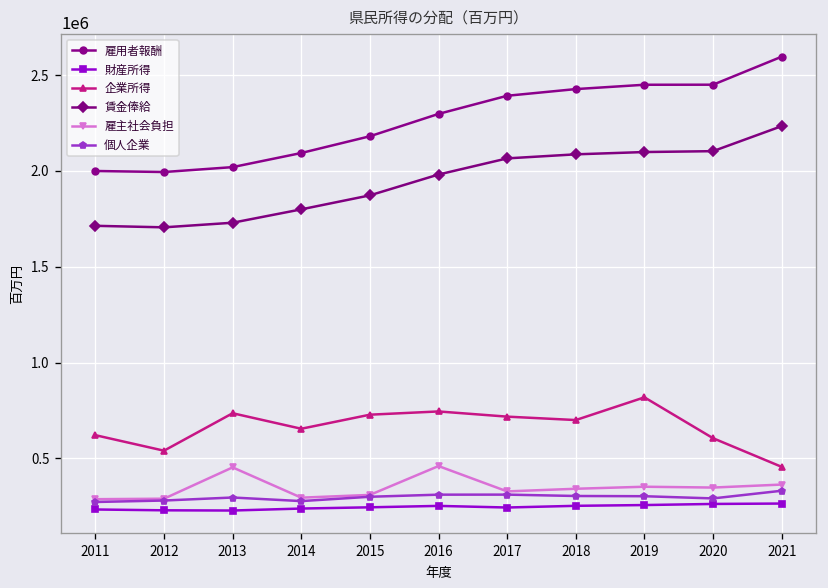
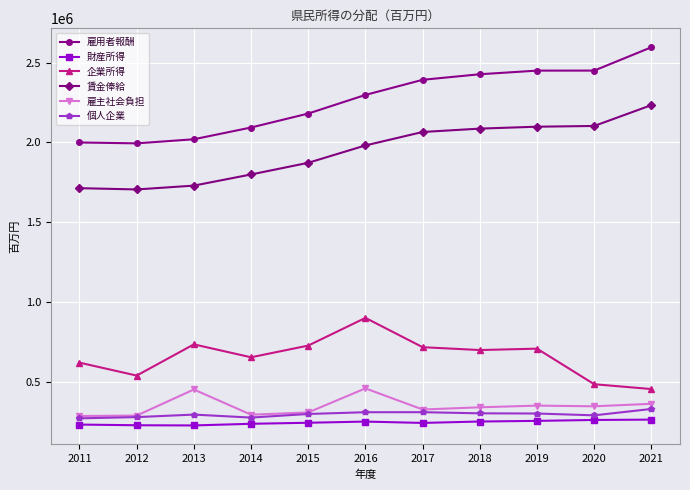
  {
    "企業所得": {
      "2011": 620000,
      "2012": 540000,
      "2013": 740000,
      "2014": 650000,
      "2015": 730000,
-     "2016": 740000,
+     "2016": 900000,
      "2017": 720000,
      "2018": 700000,
-     "2019": 820000,
-     "2020": 600000,
+     "2019": 710000,
+     "2020": 490000,
      "2021": 460000
    },
    "雇主社会負担": {
      "2013": 450000,
      "2014": 290000,
      "2016": 460000,
      "2017": 330000,
      "2018": 340000,
      "2019": 350000,
      "2020": 350000,
      "2021": 360000
    }
  }
